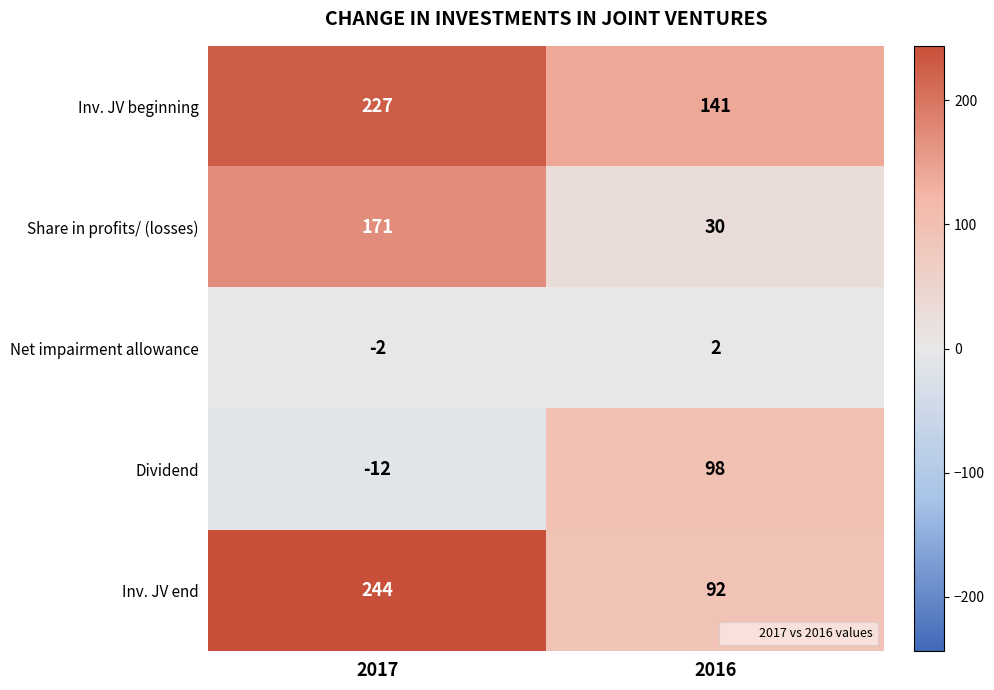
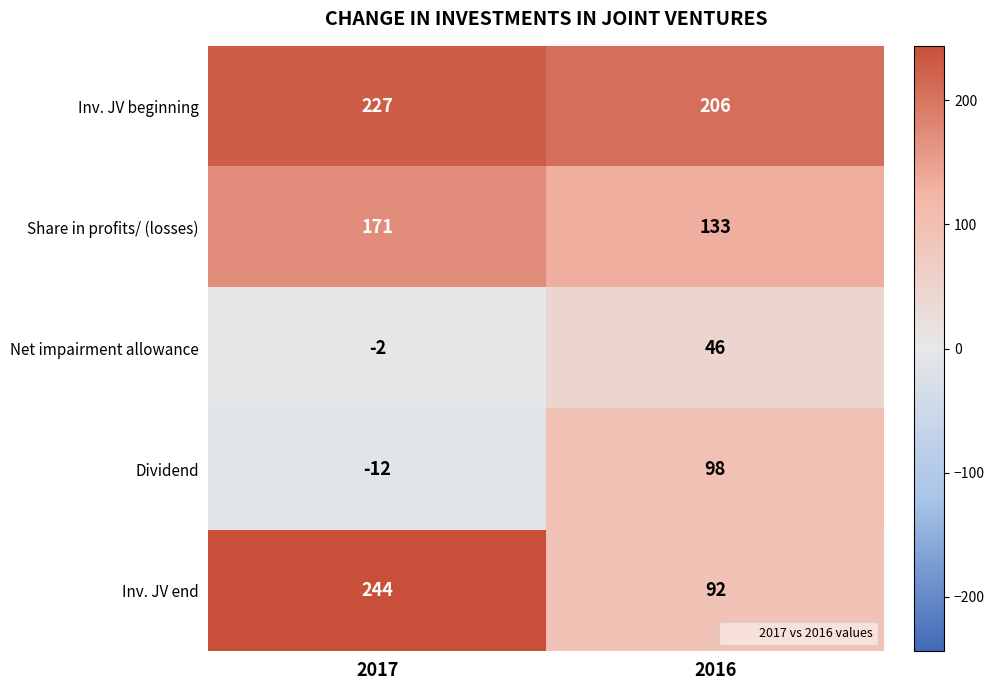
  {
    "Inv. JV beginning": {
      "2017": 227,
-     "2016": 141
+     "2016": 206
    },
    "Share in profits/ (losses)": {
      "2017": 171,
-     "2016": 30
+     "2016": 133
    },
    "Net impairment allowance": {
      "2017": -2,
-     "2016": 2
+     "2016": 46
    },
    "Dividend": {
      "2017": -12,
      "2016": 98
    },
    "Inv. JV end": {
      "2017": 244,
      "2016": 92
    }
  }
